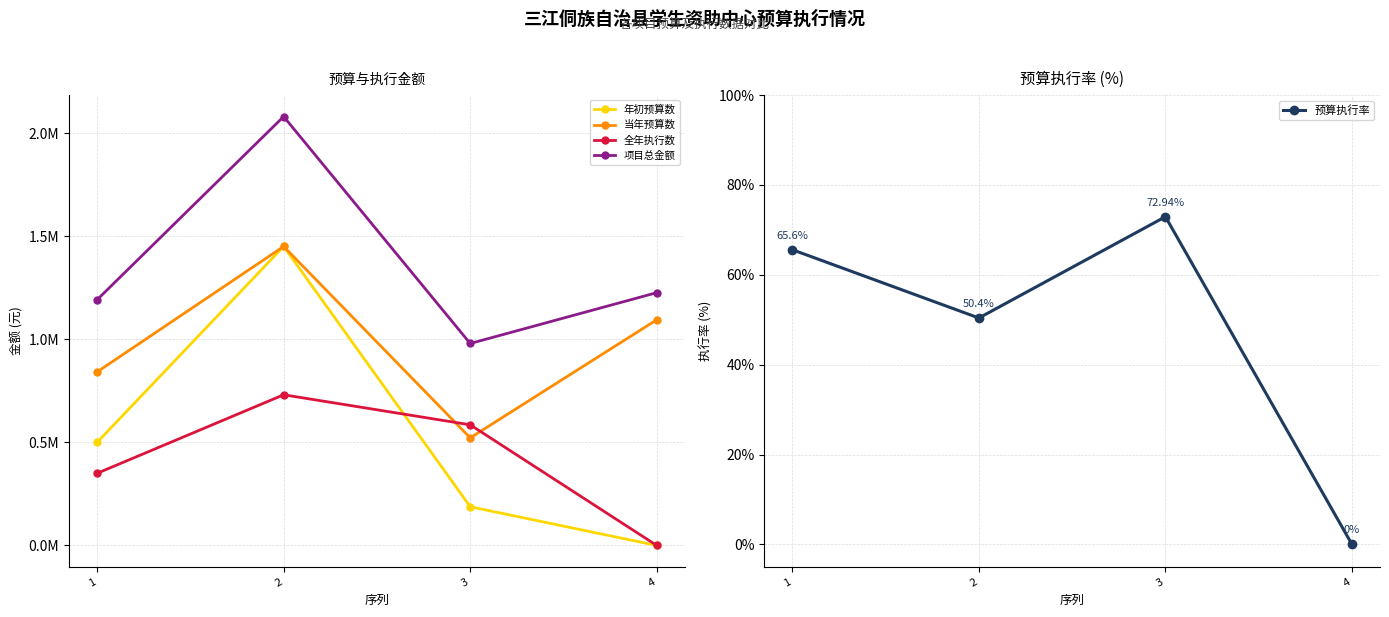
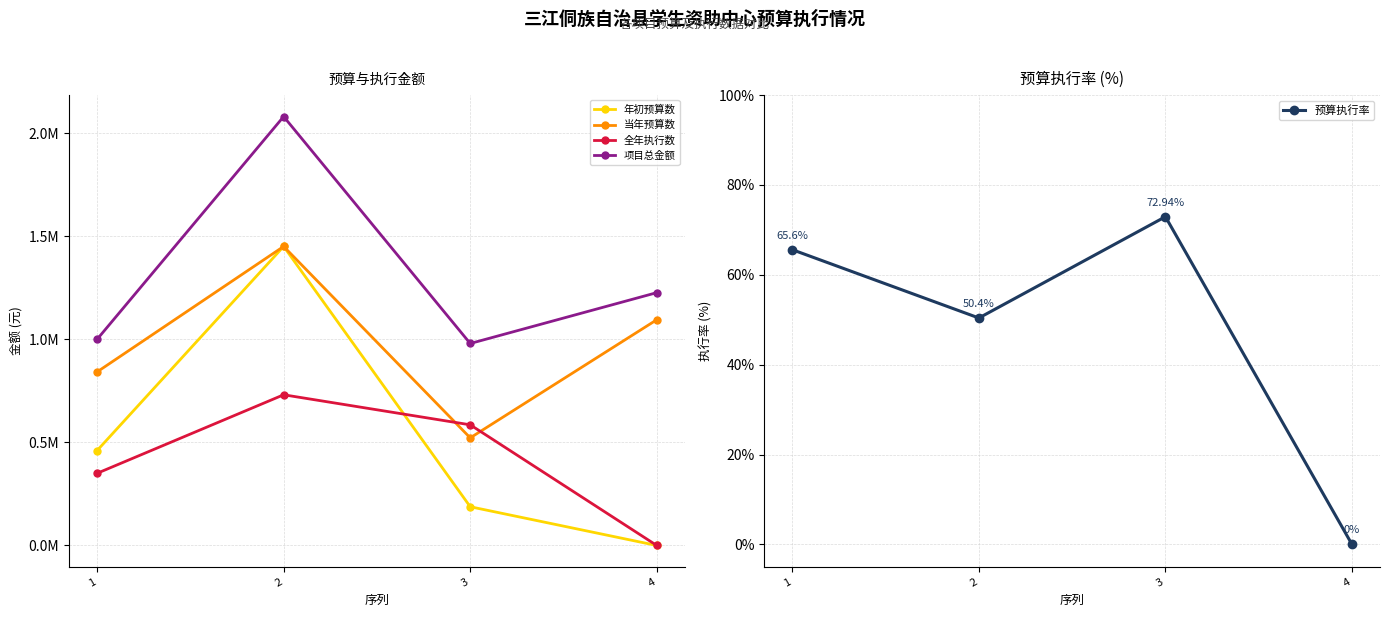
  {
    "预算与执行金额": {
      "年初预算数": {
-       "1": "500000",
+       "1": "460000",
        "3": "190000"
      },
      "当年预算数": {
        "1": "840000",
        "3": "520000",
        "4": "1100000"
      },
      "全年执行数": {
        "1": "350000",
        "2": "730000",
        "3": "590000"
      },
      "项目总金额": {
-       "1": "1190000",
+       "1": "1000000",
        "2": "2080000",
        "3": "980000",
        "4": "1230000"
      }
    },
    "预算执行率 (%)": {
      "1": "65.6%",
      "2": "50.4%",
      "3": "72.94%",
      "4": "0%"
    }
  }
